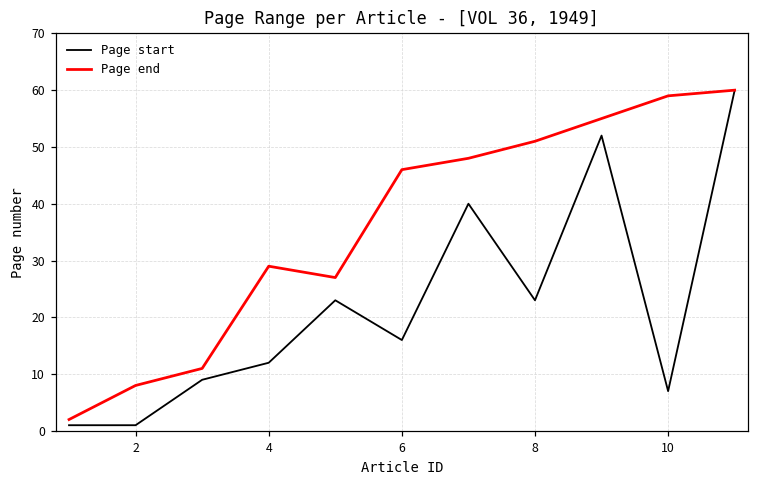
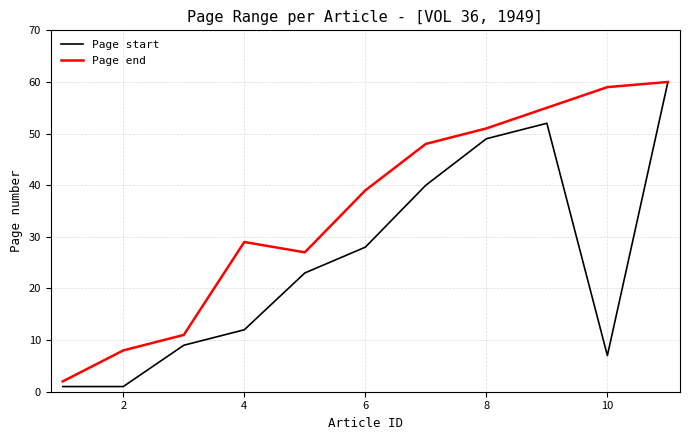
  {
    "Page start": {
      "2": 1,
      "4": 12,
-     "6": 16,
-     "8": 23,
+     "6": 28,
+     "8": 49,
      "10": 7
    },
    "Page end": {
      "2": 8,
      "4": 29,
-     "6": 46,
+     "6": 39,
      "8": 51,
      "10": 59
    }
  }
